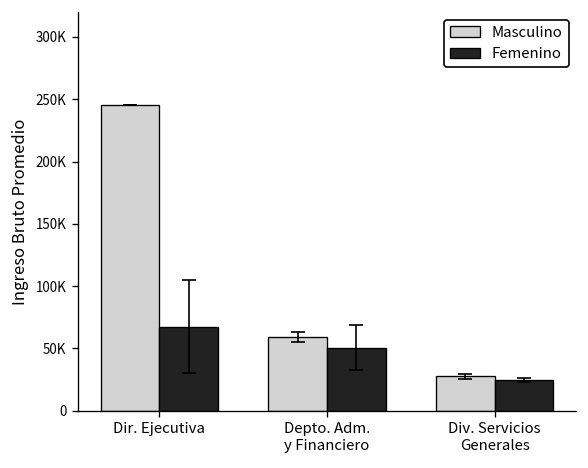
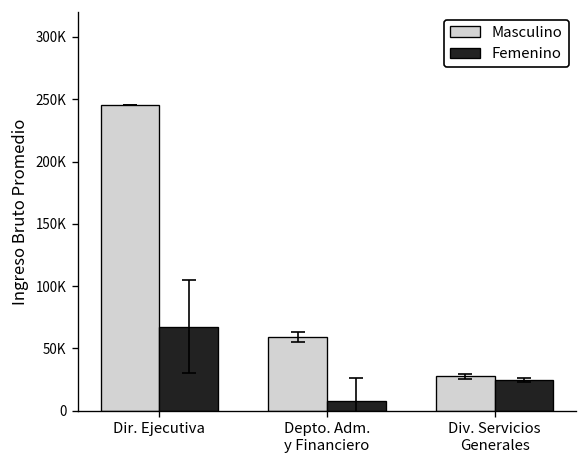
  {
    "Masculino": {
      "Dir. Ejecutiva": 245000,
      "Depto. Adm. y Financiero": 59000,
      "Div. Servicios Generales": 28000
    },
    "Femenino": {
      "Dir. Ejecutiva": 68000,
-     "Depto. Adm. y Financiero": 51000,
+     "Depto. Adm. y Financiero": 8000,
      "Div. Servicios Generales": 25000
    }
  }
